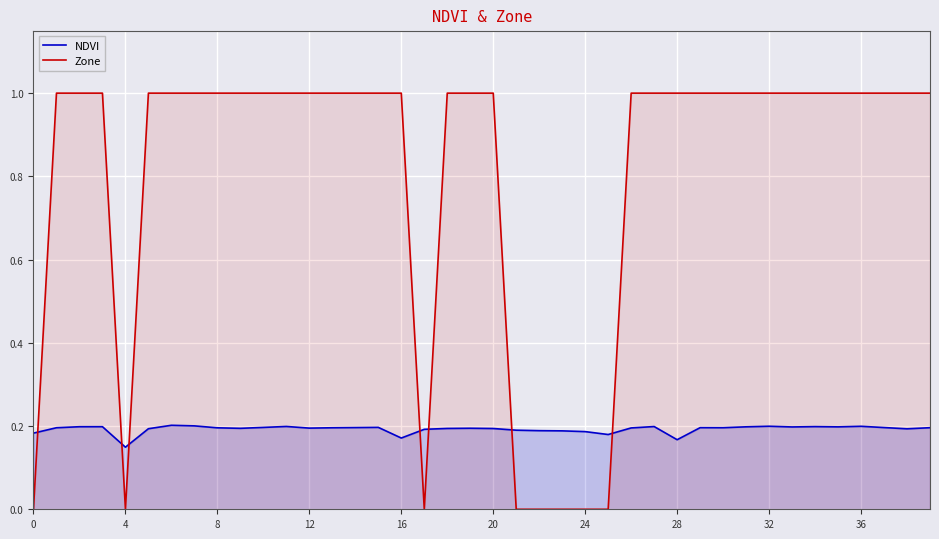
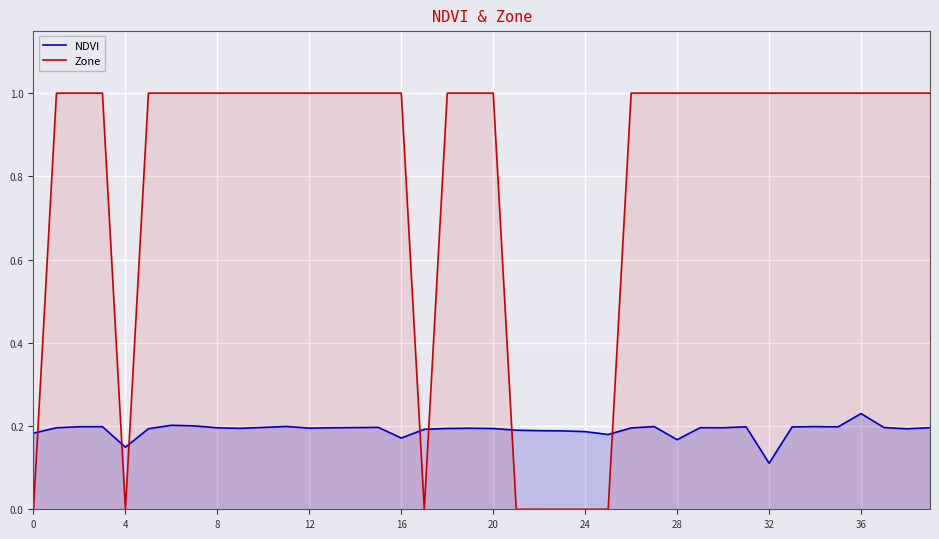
  {
    "NDVI": {
      "0": 0.18,
      "4": 0.15,
      "8": 0.20,
      "12": 0.20,
      "16": 0.17,
      "20": 0.19,
      "24": 0.19,
      "28": 0.17,
-     "32": 0.20,
-     "36": 0.20
+     "32": 0.11,
+     "36": 0.23
    },
    "Zone": {
      "0": 0.00,
      "4": 0.00,
      "8": 1.00,
      "12": 1.00,
      "16": 1.00,
      "20": 1.00,
      "24": 0.00,
      "28": 1.00,
      "32": 1.00,
      "36": 1.00
    }
  }
